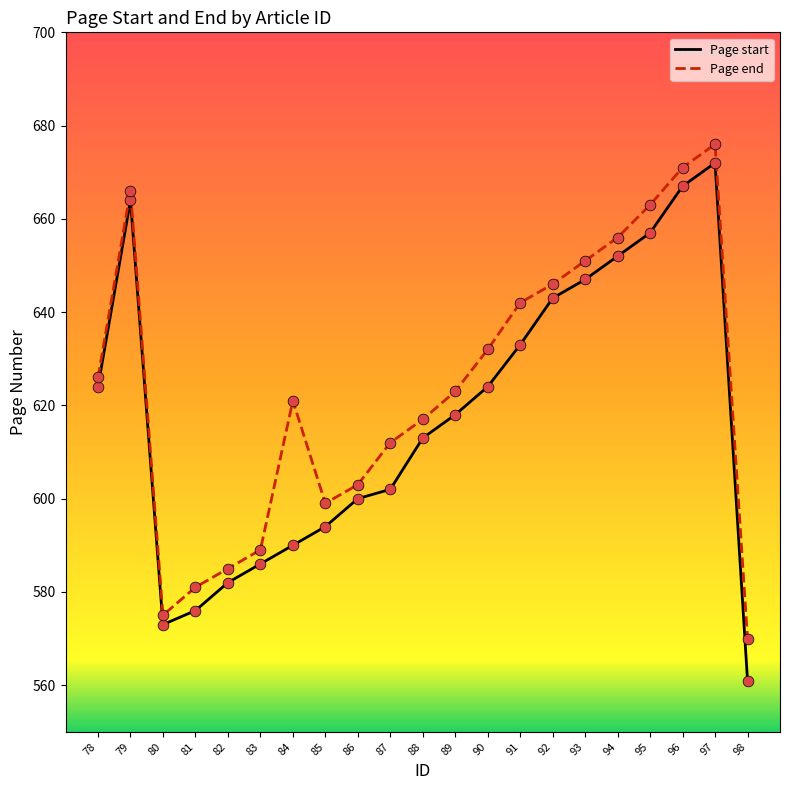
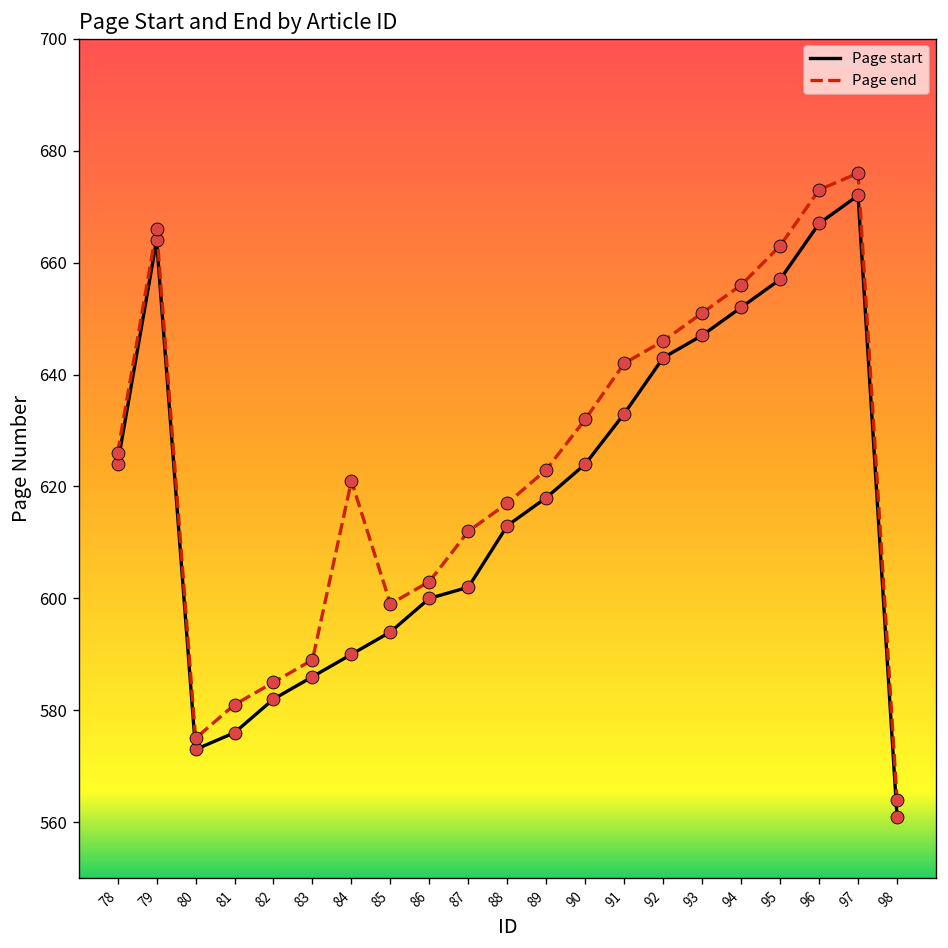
  {
    "Page start": {
      "78": 624,
      "79": 664,
      "80": 573,
      "81": 576,
      "82": 582,
      "83": 586,
      "84": 590,
      "85": 594,
      "86": 600,
      "87": 602,
      "88": 613,
      "89": 618,
      "90": 624,
      "91": 633,
      "92": 643,
      "93": 647,
      "94": 652,
      "95": 657,
      "96": 667,
      "97": 672,
      "98": 561
    },
    "Page end": {
      "78": 626,
      "79": 666,
      "80": 575,
      "81": 581,
      "82": 585,
      "83": 589,
      "84": 621,
      "85": 599,
      "86": 603,
      "87": 612,
      "88": 617,
      "89": 623,
      "90": 632,
      "91": 642,
      "92": 646,
      "93": 651,
      "94": 656,
      "95": 663,
-     "96": 671,
+     "96": 673,
      "97": 676,
-     "98": 570
+     "98": 564
    }
  }
